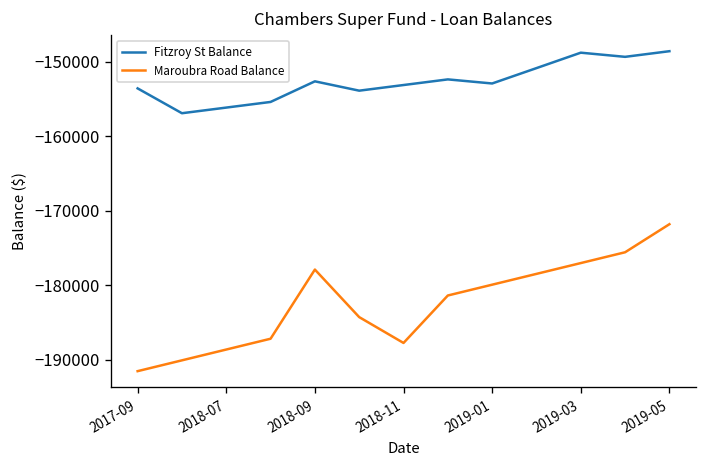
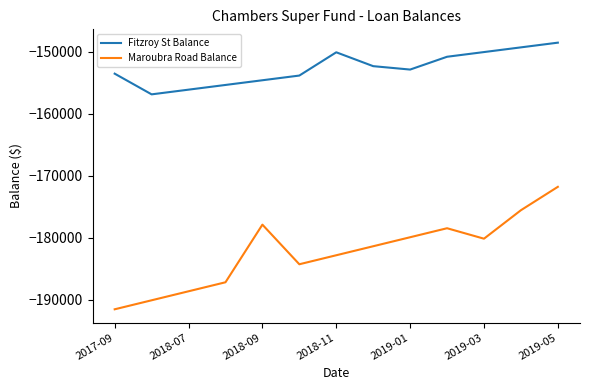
  {
    "Fitzroy St Balance": {
      "2017-09": -154000,
      "2018-07": -156000,
-     "2018-09": -153000,
-     "2018-11": -153000,
+     "2018-09": -155000,
+     "2018-11": -150000,
      "2019-01": -153000,
-     "2019-03": -149000,
+     "2019-03": -150000,
      "2019-05": -149000
    },
    "Maroubra Road Balance": {
      "2017-09": -192000,
      "2018-07": -189000,
      "2018-09": -178000,
-     "2018-11": -188000,
+     "2018-11": -183000,
      "2019-01": -180000,
-     "2019-03": -177000,
+     "2019-03": -180000,
      "2019-05": -172000
    }
  }
